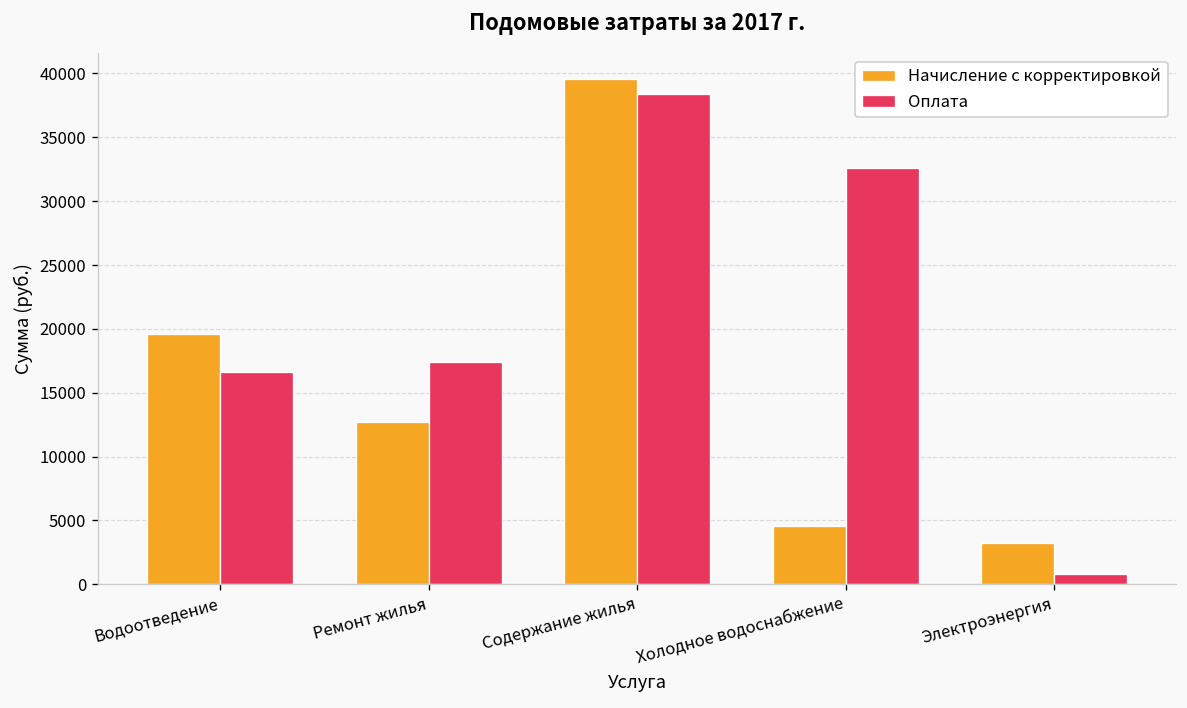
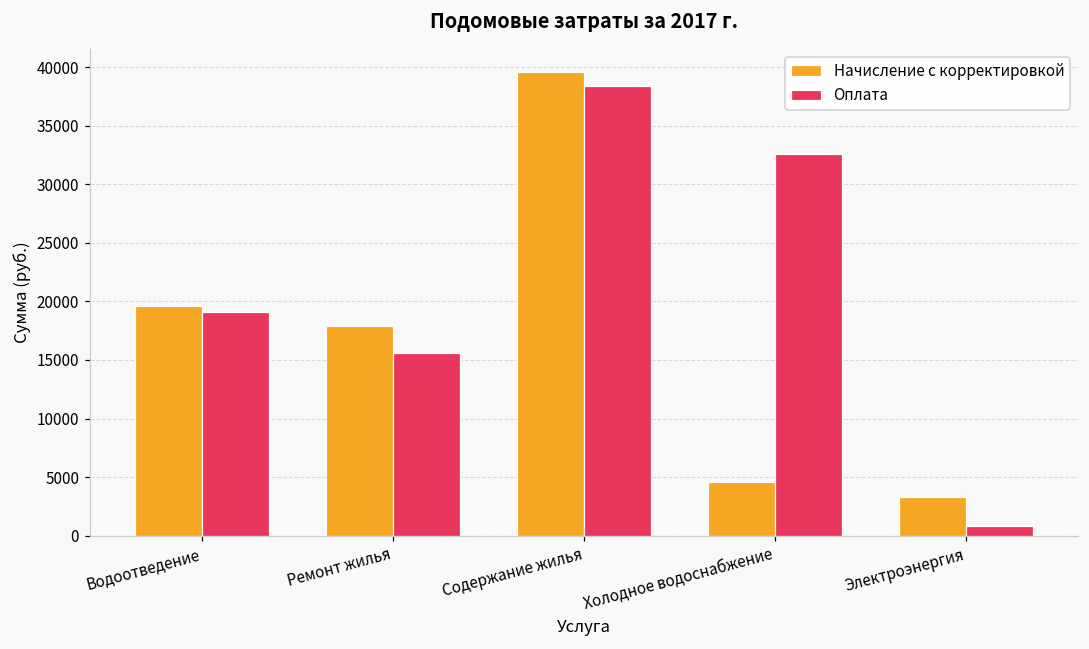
  {
    "Начисление с корректировкой": {
      "Водоотведение": 19600,
-     "Ремонт жилья": 12700,
+     "Ремонт жилья": 17900,
      "Содержание жилья": 39600,
      "Холодное водоснабжение": 4600,
      "Электроэнергия": 3300
    },
    "Оплата": {
-     "Водоотведение": 16600,
-     "Ремонт жилья": 17400,
+     "Водоотведение": 19100,
+     "Ремонт жилья": 15600,
      "Содержание жилья": 38400,
      "Холодное водоснабжение": 32600,
      "Электроэнергия": 800
    }
  }
